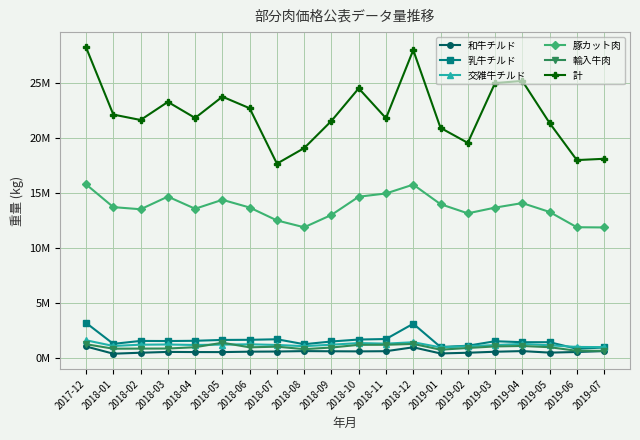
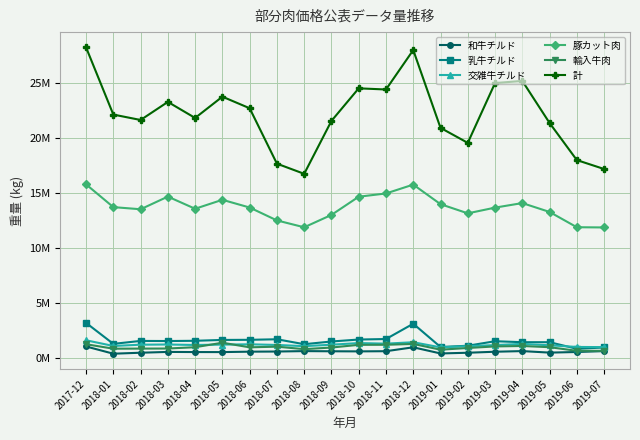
  {
    "交雑牛チルド": {
      "2017-12": 1600000,
      "2018-02": 1200000,
      "2018-03": 1200000,
      "2018-06": 1200000,
      "2018-09": 1200000
    },
    "計": {
      "2017-12": 28200000,
      "2018-01": 22100000,
      "2018-02": 21600000,
      "2018-03": 23300000,
      "2018-04": 21800000,
      "2018-05": 23800000,
      "2018-06": 22700000,
      "2018-07": 17700000,
-     "2018-08": 19100000,
+     "2018-08": 16700000,
      "2018-09": 21600000,
      "2018-10": 24500000,
-     "2018-11": 21800000,
+     "2018-11": 24400000,
      "2018-12": 28000000,
      "2019-01": 20900000,
      "2019-02": 19600000,
      "2019-05": 21400000,
      "2019-06": 18000000,
-     "2019-07": 18100000
+     "2019-07": 17200000
    }
  }
